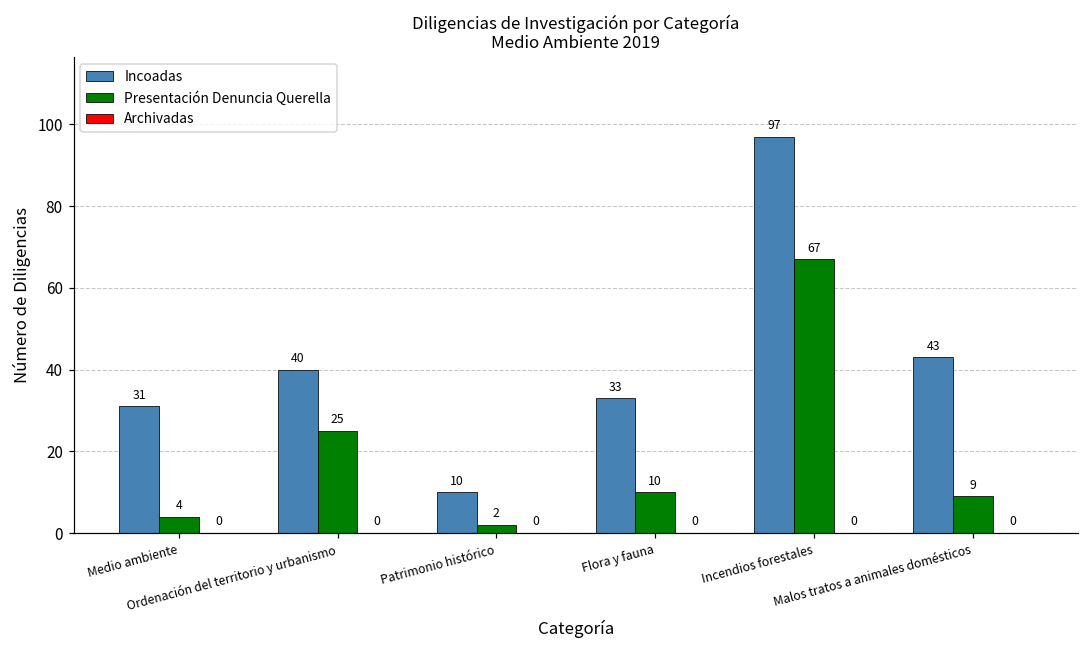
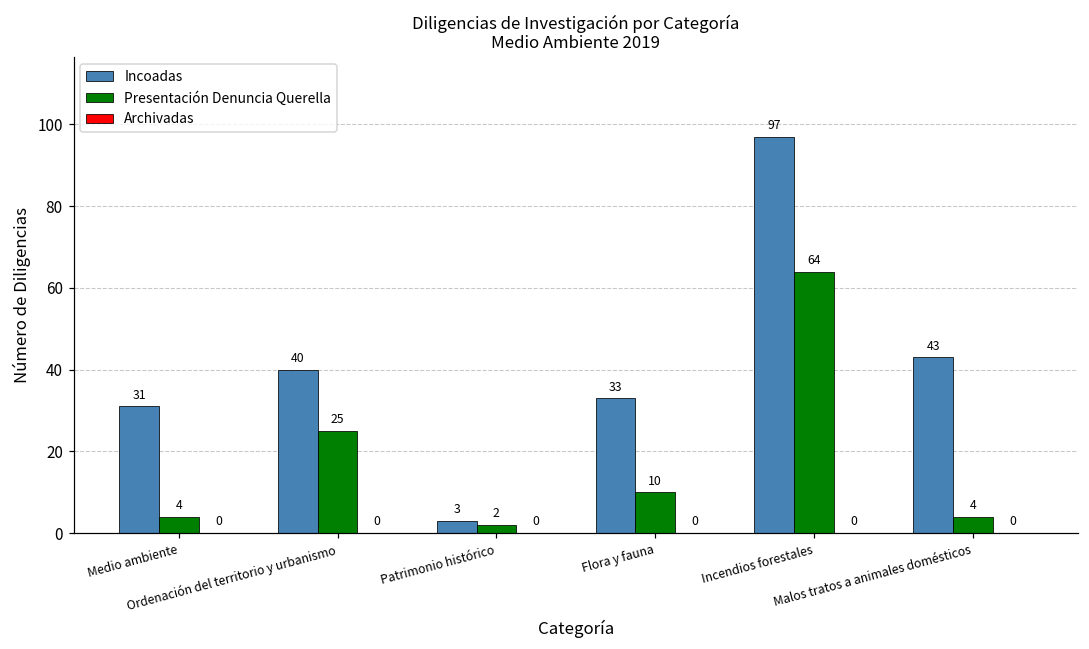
  {
    "Incoadas": {
      "Medio ambiente": 31,
      "Ordenación del territorio y urbanismo": 40,
-     "Patrimonio histórico": 10,
+     "Patrimonio histórico": 3,
      "Flora y fauna": 33,
      "Incendios forestales": 97,
      "Malos tratos a animales domésticos": 43
    },
    "Presentación Denuncia Querella": {
      "Medio ambiente": 4,
      "Ordenación del territorio y urbanismo": 25,
      "Patrimonio histórico": 2,
      "Flora y fauna": 10,
-     "Incendios forestales": 67,
-     "Malos tratos a animales domésticos": 9
+     "Incendios forestales": 64,
+     "Malos tratos a animales domésticos": 4
    },
    "Archivadas": {
      "Medio ambiente": 0,
      "Ordenación del territorio y urbanismo": 0,
      "Patrimonio histórico": 0,
      "Flora y fauna": 0,
      "Incendios forestales": 0,
      "Malos tratos a animales domésticos": 0
    }
  }
